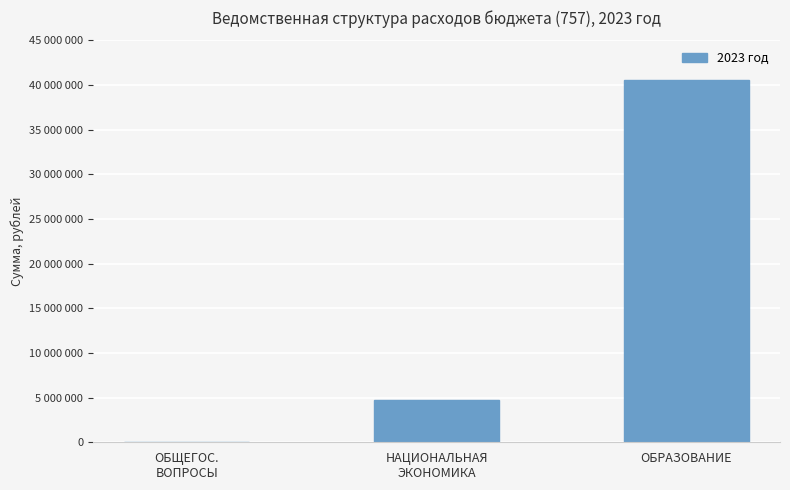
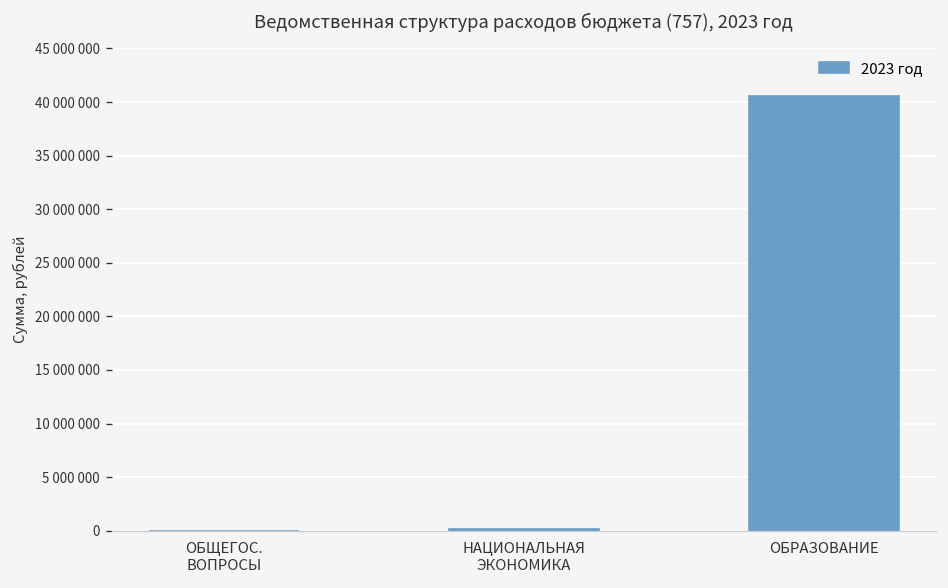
  {
-   "НАЦИОНАЛЬНАЯ ЭКОНОМИКА": 5000000,
+   "НАЦИОНАЛЬНАЯ ЭКОНОМИКА": 0,
    "ОБРАЗОВАНИЕ": 41000000
  }
